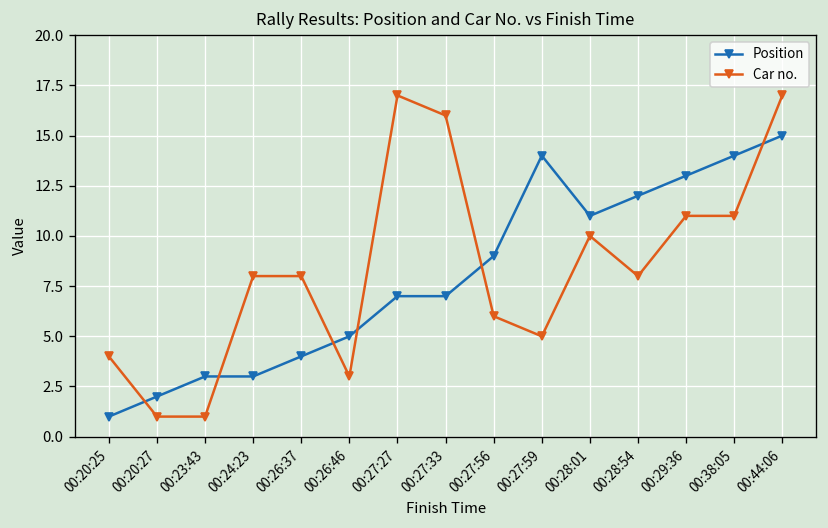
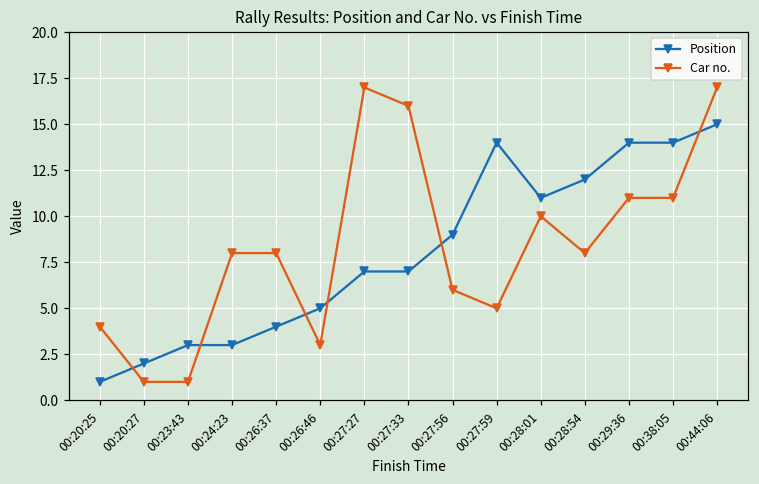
  {
    "Position": {
      "00:20:25": 1,
      "00:20:27": 2,
      "00:23:43": 3,
      "00:24:23": 3,
      "00:26:37": 4,
      "00:26:46": 5,
      "00:27:27": 7,
      "00:27:33": 7,
      "00:27:56": 9,
      "00:27:59": 14,
      "00:28:01": 11,
      "00:28:54": 12,
-     "00:29:36": 13,
+     "00:29:36": 14,
      "00:38:05": 14,
      "00:44:06": 15
    },
    "Car no.": {
      "00:20:25": 4,
      "00:20:27": 1,
      "00:23:43": 1,
      "00:24:23": 8,
      "00:26:37": 8,
      "00:26:46": 3,
      "00:27:27": 17,
      "00:27:33": 16,
      "00:27:56": 6,
      "00:27:59": 5,
      "00:28:01": 10,
      "00:28:54": 8,
      "00:29:36": 11,
      "00:38:05": 11,
      "00:44:06": 17
    }
  }
